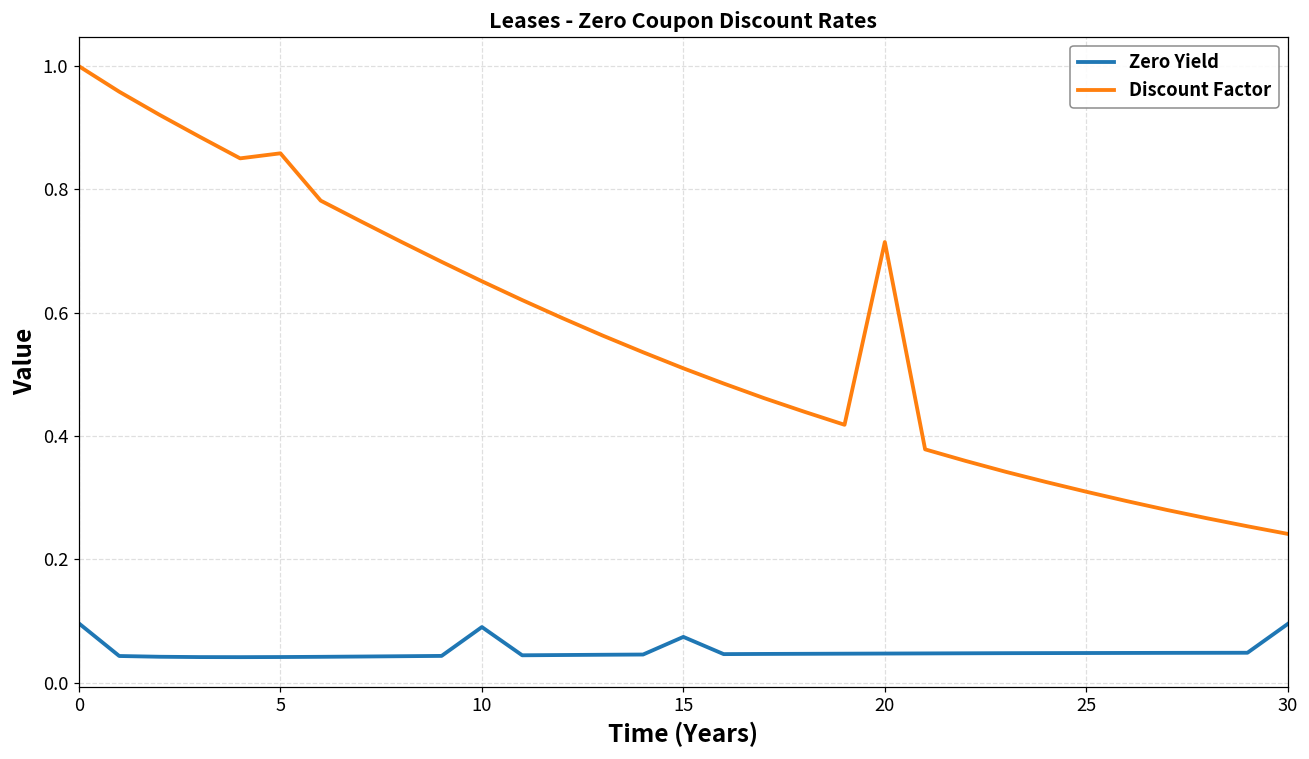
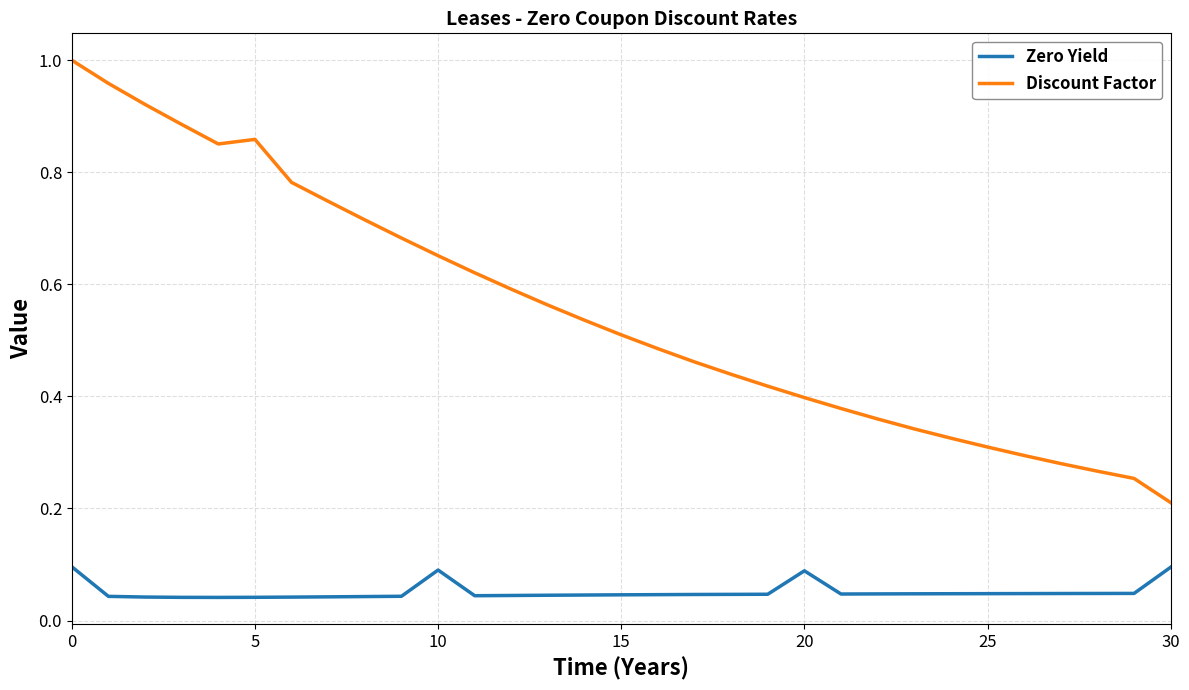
  {
    "Zero Yield": {
      "0": 0.10,
      "5": 0.04,
      "10": 0.09,
-     "15": 0.07,
-     "20": 0.05,
+     "15": 0.05,
+     "20": 0.09,
      "25": 0.05,
      "30": 0.10
    },
    "Discount Factor": {
      "0": 1.00,
      "5": 0.86,
      "10": 0.65,
      "15": 0.51,
-     "20": 0.71,
+     "20": 0.40,
      "25": 0.31,
-     "30": 0.24
+     "30": 0.21
    }
  }
